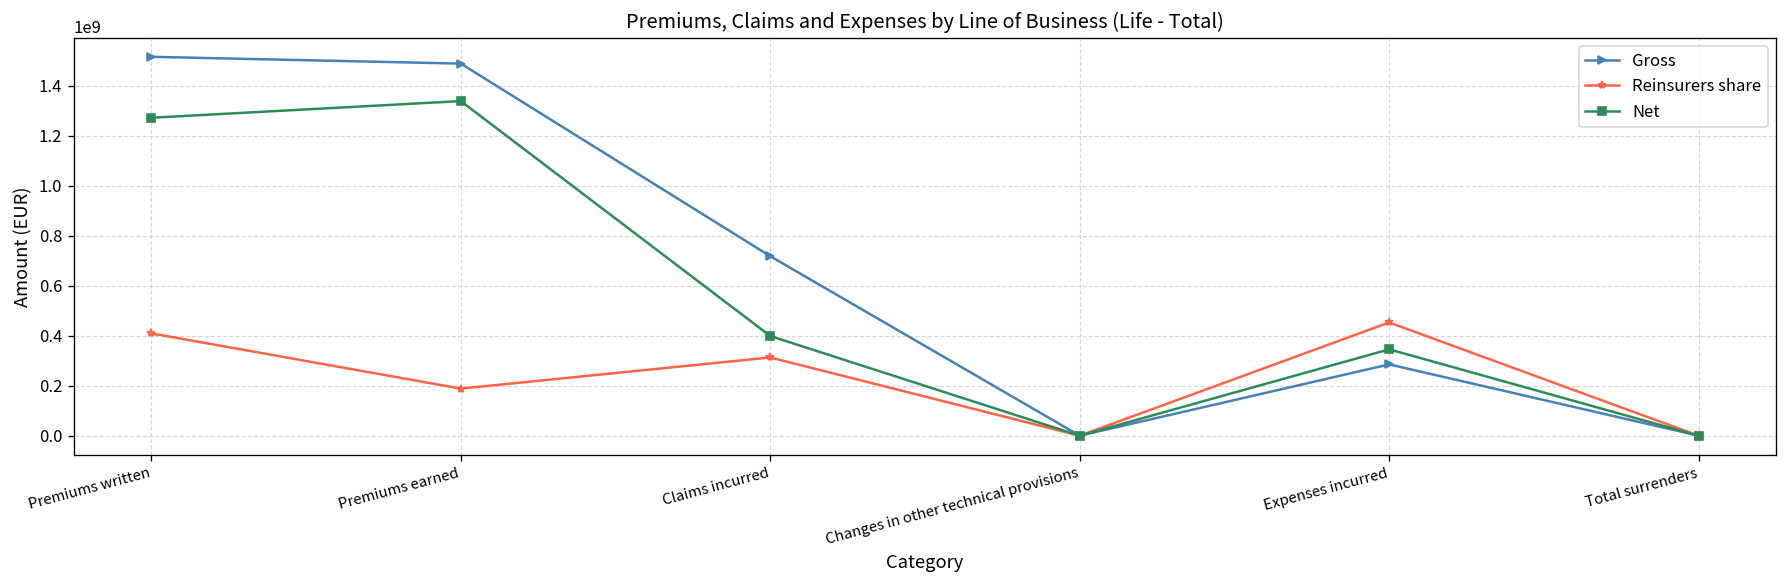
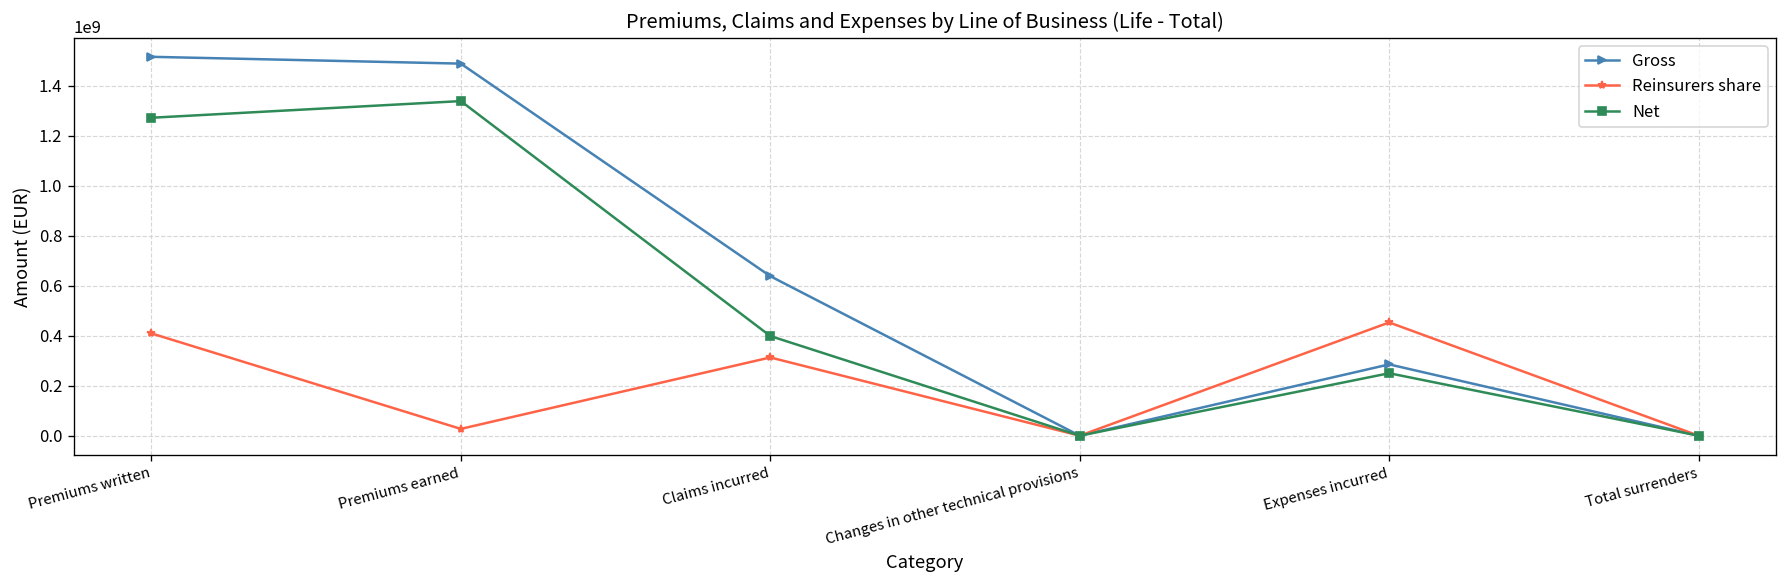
  {
    "Gross": {
      "Premiums written": 1520000000,
      "Premiums earned": 1490000000,
-     "Claims incurred": 720000000,
+     "Claims incurred": 640000000,
      "Expenses incurred": 290000000
    },
    "Reinsurers share": {
      "Premiums written": 410000000,
-     "Premiums earned": 190000000,
+     "Premiums earned": 30000000,
      "Claims incurred": 310000000,
      "Expenses incurred": 450000000
    },
    "Net": {
      "Premiums written": 1270000000,
      "Premiums earned": 1340000000,
      "Claims incurred": 400000000,
-     "Expenses incurred": 350000000
+     "Expenses incurred": 250000000
    }
  }
